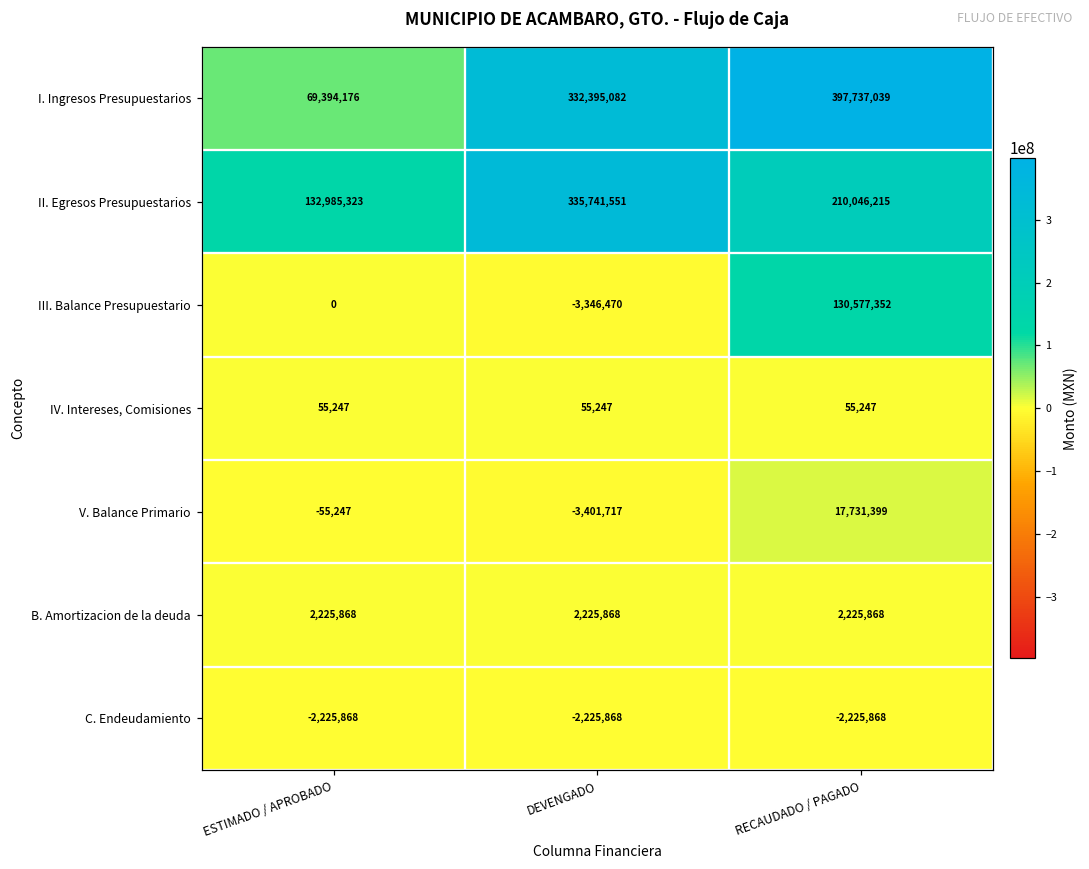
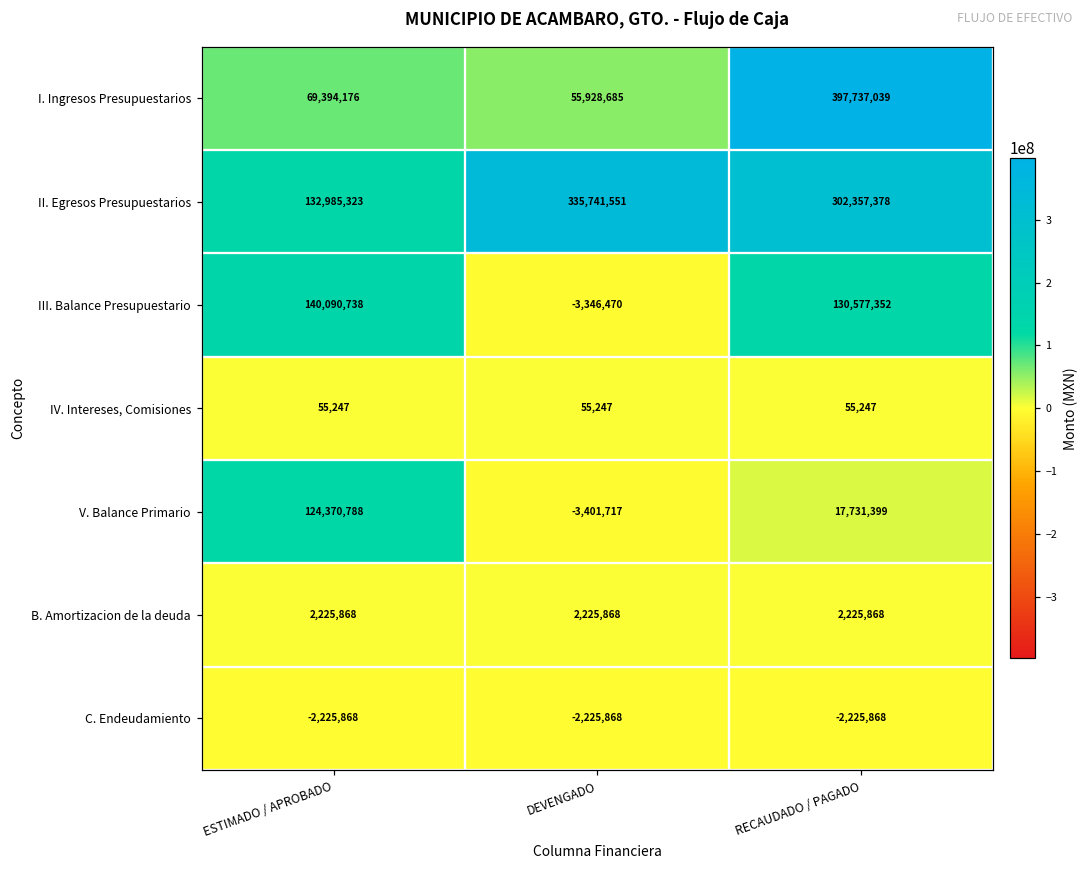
  {
    "I. Ingresos Presupuestarios": {
      "ESTIMADO / APROBADO": "69,394,176",
-     "DEVENGADO": "332,395,082",
+     "DEVENGADO": "55,928,685",
      "RECAUDADO / PAGADO": "397,737,039"
    },
    "II. Egresos Presupuestarios": {
      "ESTIMADO / APROBADO": "132,985,323",
      "DEVENGADO": "335,741,551",
-     "RECAUDADO / PAGADO": "210,046,215"
+     "RECAUDADO / PAGADO": "302,357,378"
    },
    "III. Balance Presupuestario": {
-     "ESTIMADO / APROBADO": "0",
+     "ESTIMADO / APROBADO": "140,090,738",
      "DEVENGADO": "-3,346,470",
      "RECAUDADO / PAGADO": "130,577,352"
    },
    "IV. Intereses, Comisiones": {
      "ESTIMADO / APROBADO": "55,247",
      "DEVENGADO": "55,247",
      "RECAUDADO / PAGADO": "55,247"
    },
    "V. Balance Primario": {
-     "ESTIMADO / APROBADO": "-55,247",
+     "ESTIMADO / APROBADO": "124,370,788",
      "DEVENGADO": "-3,401,717",
      "RECAUDADO / PAGADO": "17,731,399"
    },
    "B. Amortizacion de la deuda": {
      "ESTIMADO / APROBADO": "2,225,868",
      "DEVENGADO": "2,225,868",
      "RECAUDADO / PAGADO": "2,225,868"
    },
    "C. Endeudamiento": {
      "ESTIMADO / APROBADO": "-2,225,868",
      "DEVENGADO": "-2,225,868",
      "RECAUDADO / PAGADO": "-2,225,868"
    }
  }
